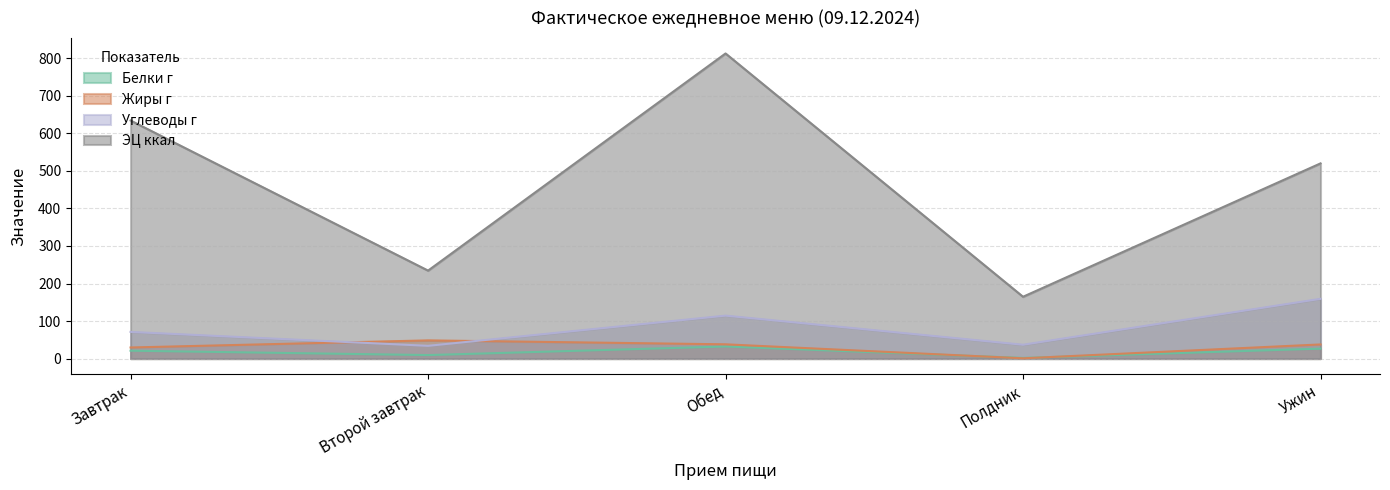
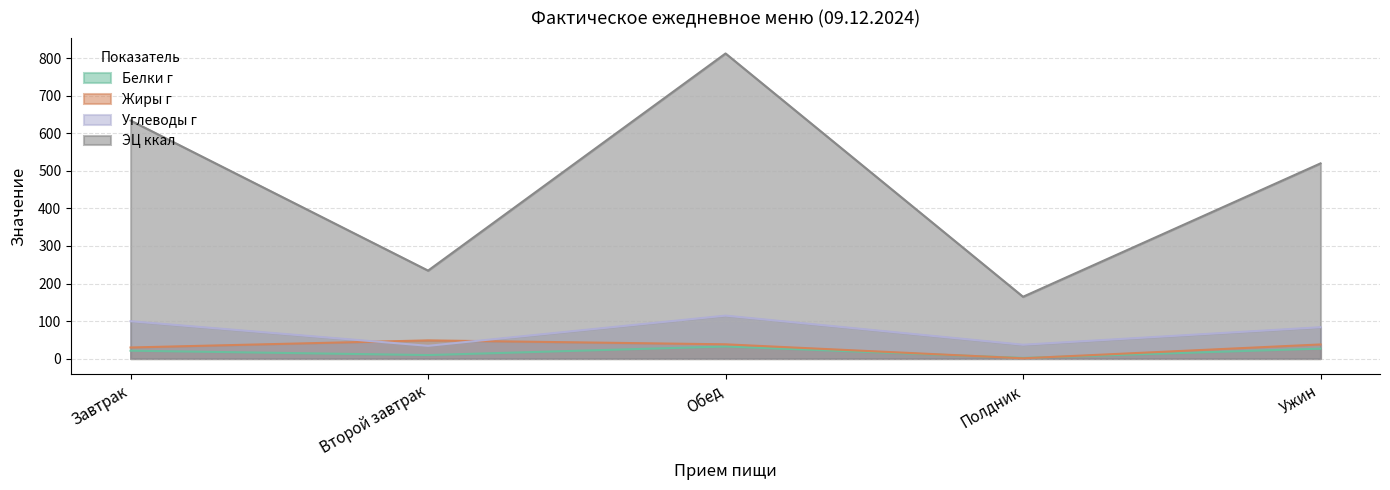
  {
    "Жиры г": {
      "Завтрак": 30,
      "Второй завтрак": 50,
      "Ужин": 40
    },
    "Углеводы г": {
-     "Завтрак": 70,
+     "Завтрак": 100,
      "Второй завтрак": 30,
      "Обед": 110,
      "Полдник": 40,
-     "Ужин": 160
+     "Ужин": 80
    }
  }
